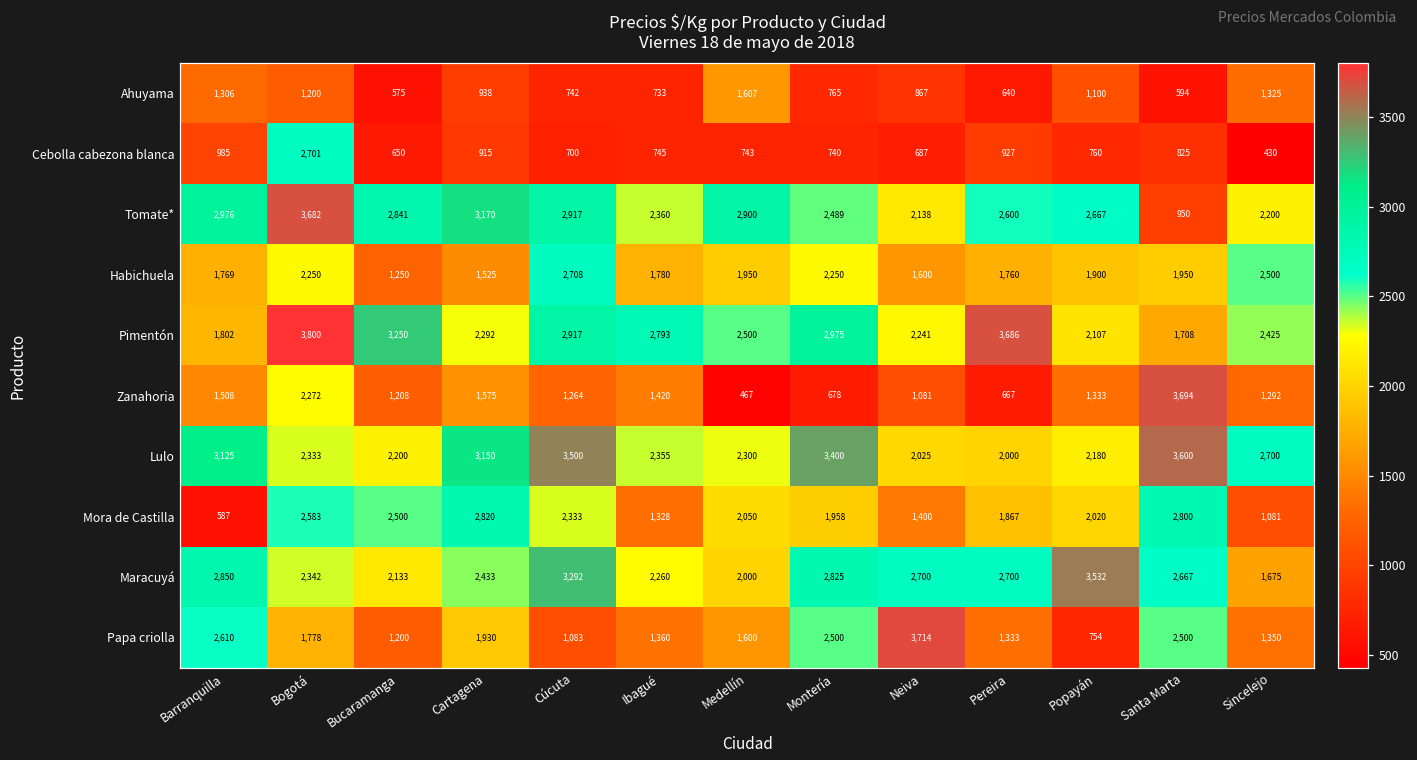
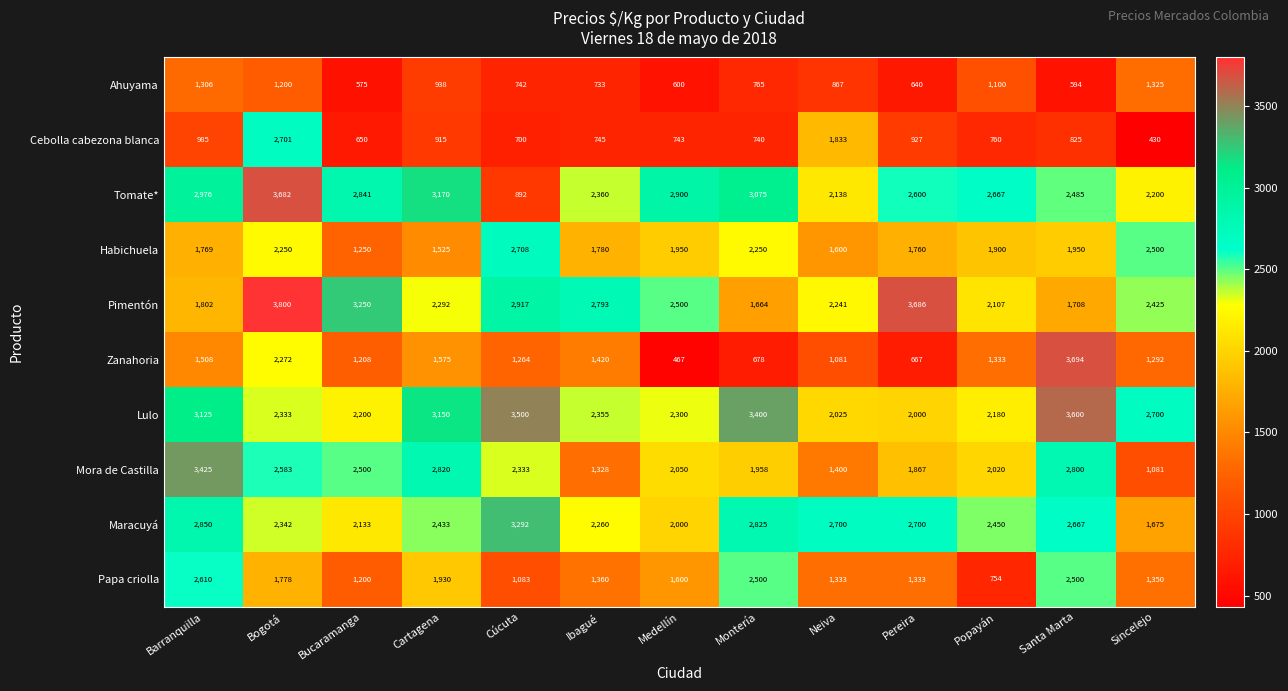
  {
    "Ahuyama": {
      "Barranquilla": "1,306",
      "Bogotá": "1,200",
      "Bucaramanga": "575",
      "Cartagena": "938",
      "Cúcuta": "742",
      "Ibagué": "733",
-     "Medellín": "1,607",
+     "Medellín": "600",
      "Montería": "765",
      "Neiva": "867",
      "Pereira": "640",
      "Popayán": "1,100",
      "Santa Marta": "594",
      "Sincelejo": "1,325"
    },
    "Cebolla cabezona blanca": {
      "Barranquilla": "985",
      "Bogotá": "2,701",
      "Bucaramanga": "650",
      "Cartagena": "915",
      "Cúcuta": "700",
      "Ibagué": "745",
      "Medellín": "743",
      "Montería": "740",
-     "Neiva": "687",
+     "Neiva": "1,833",
      "Pereira": "927",
      "Popayán": "760",
      "Santa Marta": "825",
      "Sincelejo": "430"
    },
    "Tomate*": {
      "Barranquilla": "2,976",
      "Bogotá": "3,682",
      "Bucaramanga": "2,841",
      "Cartagena": "3,170",
-     "Cúcuta": "2,917",
+     "Cúcuta": "892",
      "Ibagué": "2,360",
      "Medellín": "2,900",
-     "Montería": "2,489",
+     "Montería": "3,075",
      "Neiva": "2,138",
      "Pereira": "2,600",
      "Popayán": "2,667",
-     "Santa Marta": "950",
+     "Santa Marta": "2,485",
      "Sincelejo": "2,200"
    },
    "Habichuela": {
      "Barranquilla": "1,769",
      "Bogotá": "2,250",
      "Bucaramanga": "1,250",
      "Cartagena": "1,525",
      "Cúcuta": "2,708",
      "Ibagué": "1,780",
      "Medellín": "1,950",
      "Montería": "2,250",
      "Neiva": "1,600",
      "Pereira": "1,760",
      "Popayán": "1,900",
      "Santa Marta": "1,950",
      "Sincelejo": "2,500"
    },
    "Pimentón": {
      "Barranquilla": "1,802",
      "Bogotá": "3,800",
      "Bucaramanga": "3,250",
      "Cartagena": "2,292",
      "Cúcuta": "2,917",
      "Ibagué": "2,793",
      "Medellín": "2,500",
-     "Montería": "2,975",
+     "Montería": "1,664",
      "Neiva": "2,241",
      "Pereira": "3,686",
      "Popayán": "2,107",
      "Santa Marta": "1,708",
      "Sincelejo": "2,425"
    },
    "Zanahoria": {
      "Barranquilla": "1,508",
      "Bogotá": "2,272",
      "Bucaramanga": "1,208",
      "Cartagena": "1,575",
      "Cúcuta": "1,264",
      "Ibagué": "1,420",
      "Medellín": "467",
      "Montería": "678",
      "Neiva": "1,081",
      "Pereira": "667",
      "Popayán": "1,333",
      "Santa Marta": "3,694",
      "Sincelejo": "1,292"
    },
    "Lulo": {
      "Barranquilla": "3,125",
      "Bogotá": "2,333",
      "Bucaramanga": "2,200",
      "Cartagena": "3,150",
      "Cúcuta": "3,500",
      "Ibagué": "2,355",
      "Medellín": "2,300",
      "Montería": "3,400",
      "Neiva": "2,025",
      "Pereira": "2,000",
      "Popayán": "2,180",
      "Santa Marta": "3,600",
      "Sincelejo": "2,700"
    },
    "Mora de Castilla": {
-     "Barranquilla": "587",
+     "Barranquilla": "3,425",
      "Bogotá": "2,583",
      "Bucaramanga": "2,500",
      "Cartagena": "2,820",
      "Cúcuta": "2,333",
      "Ibagué": "1,328",
      "Medellín": "2,050",
      "Montería": "1,958",
      "Neiva": "1,400",
      "Pereira": "1,867",
      "Popayán": "2,020",
      "Santa Marta": "2,800",
      "Sincelejo": "1,081"
    },
    "Maracuyá": {
      "Barranquilla": "2,850",
      "Bogotá": "2,342",
      "Bucaramanga": "2,133",
      "Cartagena": "2,433",
      "Cúcuta": "3,292",
      "Ibagué": "2,260",
      "Medellín": "2,000",
      "Montería": "2,825",
      "Neiva": "2,700",
      "Pereira": "2,700",
-     "Popayán": "3,532",
+     "Popayán": "2,450",
      "Santa Marta": "2,667",
      "Sincelejo": "1,675"
    },
    "Papa criolla": {
      "Barranquilla": "2,610",
      "Bogotá": "1,778",
      "Bucaramanga": "1,200",
      "Cartagena": "1,930",
      "Cúcuta": "1,083",
      "Ibagué": "1,360",
      "Medellín": "1,600",
      "Montería": "2,500",
-     "Neiva": "3,714",
+     "Neiva": "1,333",
      "Pereira": "1,333",
      "Popayán": "754",
      "Santa Marta": "2,500",
      "Sincelejo": "1,350"
    }
  }
